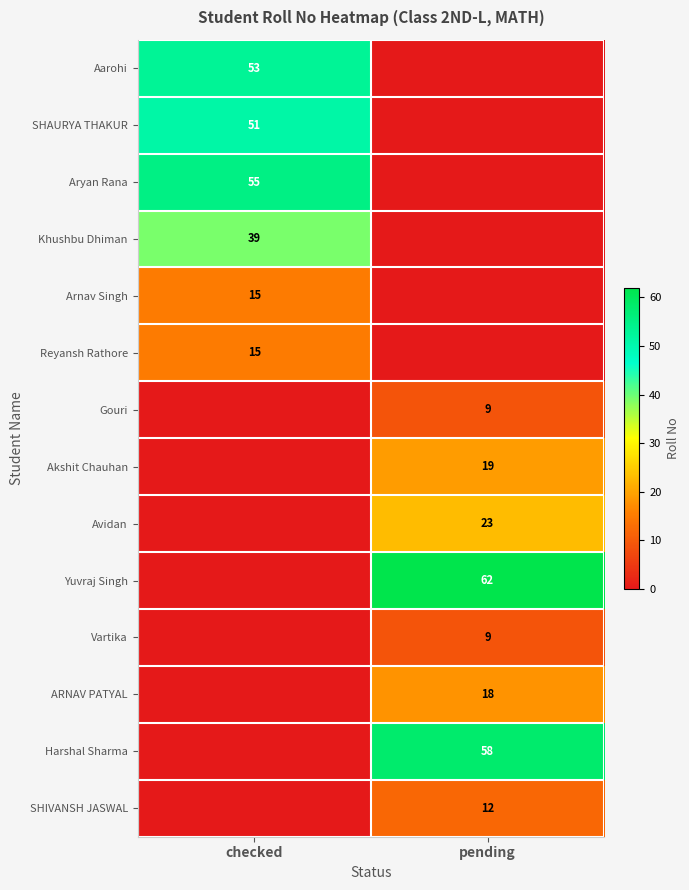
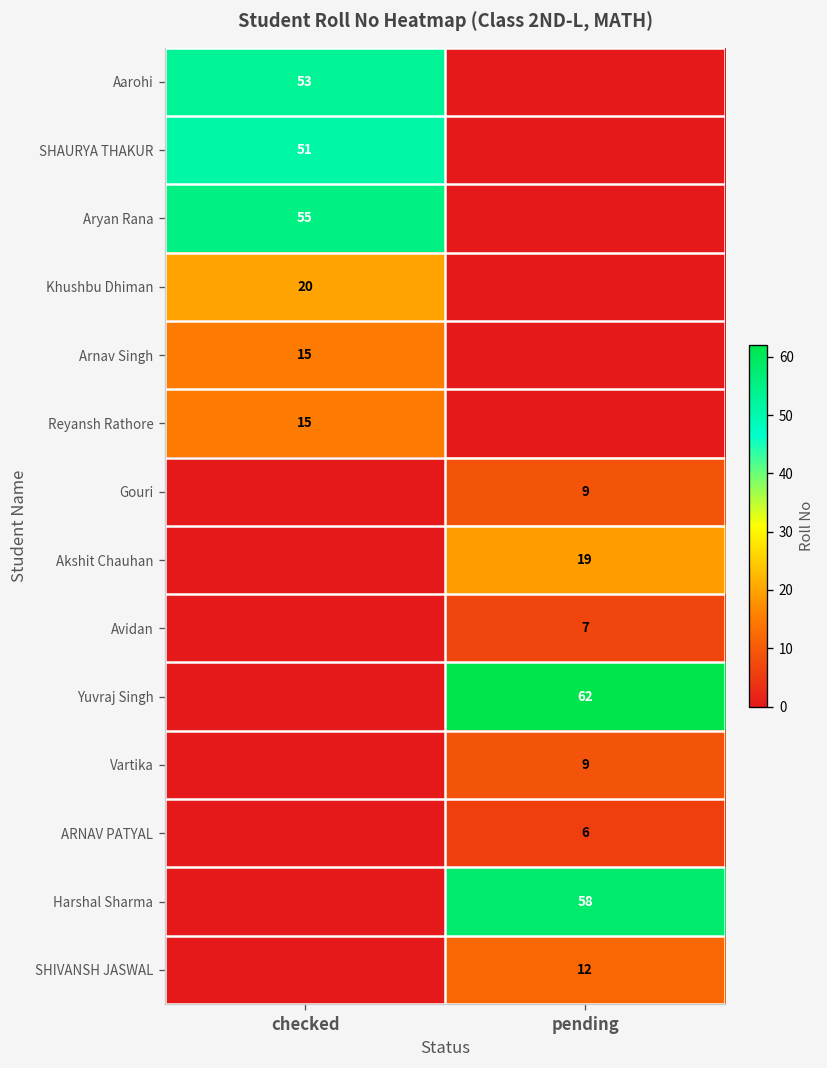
  {
    "Aarohi": {
      "checked": 53
    },
    "SHAURYA THAKUR": {
      "checked": 51
    },
    "Aryan Rana": {
      "checked": 55
    },
    "Khushbu Dhiman": {
-     "checked": 39
+     "checked": 20
    },
    "Arnav Singh": {
      "checked": 15
    },
    "Reyansh Rathore": {
      "checked": 15
    },
    "Gouri": {
      "pending": 9
    },
    "Akshit Chauhan": {
      "pending": 19
    },
    "Avidan": {
-     "pending": 23
+     "pending": 7
    },
    "Yuvraj Singh": {
      "pending": 62
    },
    "Vartika": {
      "pending": 9
    },
    "ARNAV PATYAL": {
-     "pending": 18
+     "pending": 6
    },
    "Harshal Sharma": {
      "pending": 58
    },
    "SHIVANSH JASWAL": {
      "pending": 12
    }
  }
